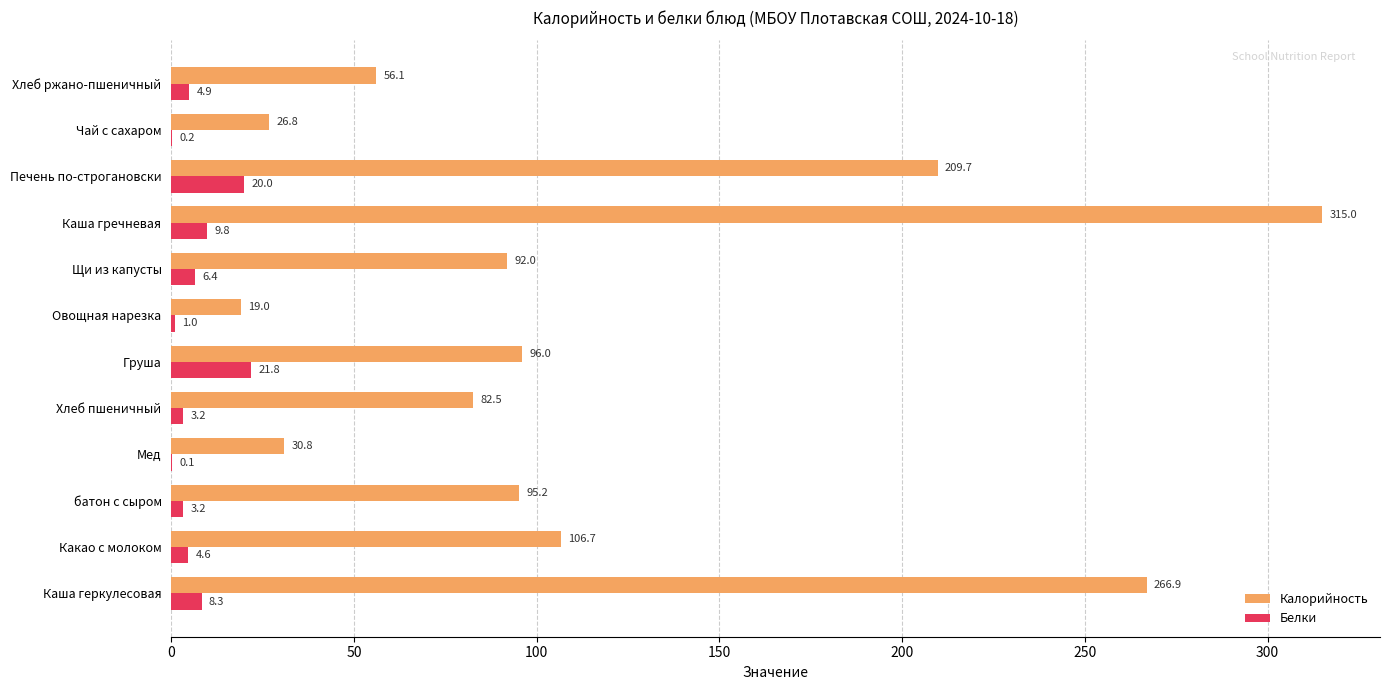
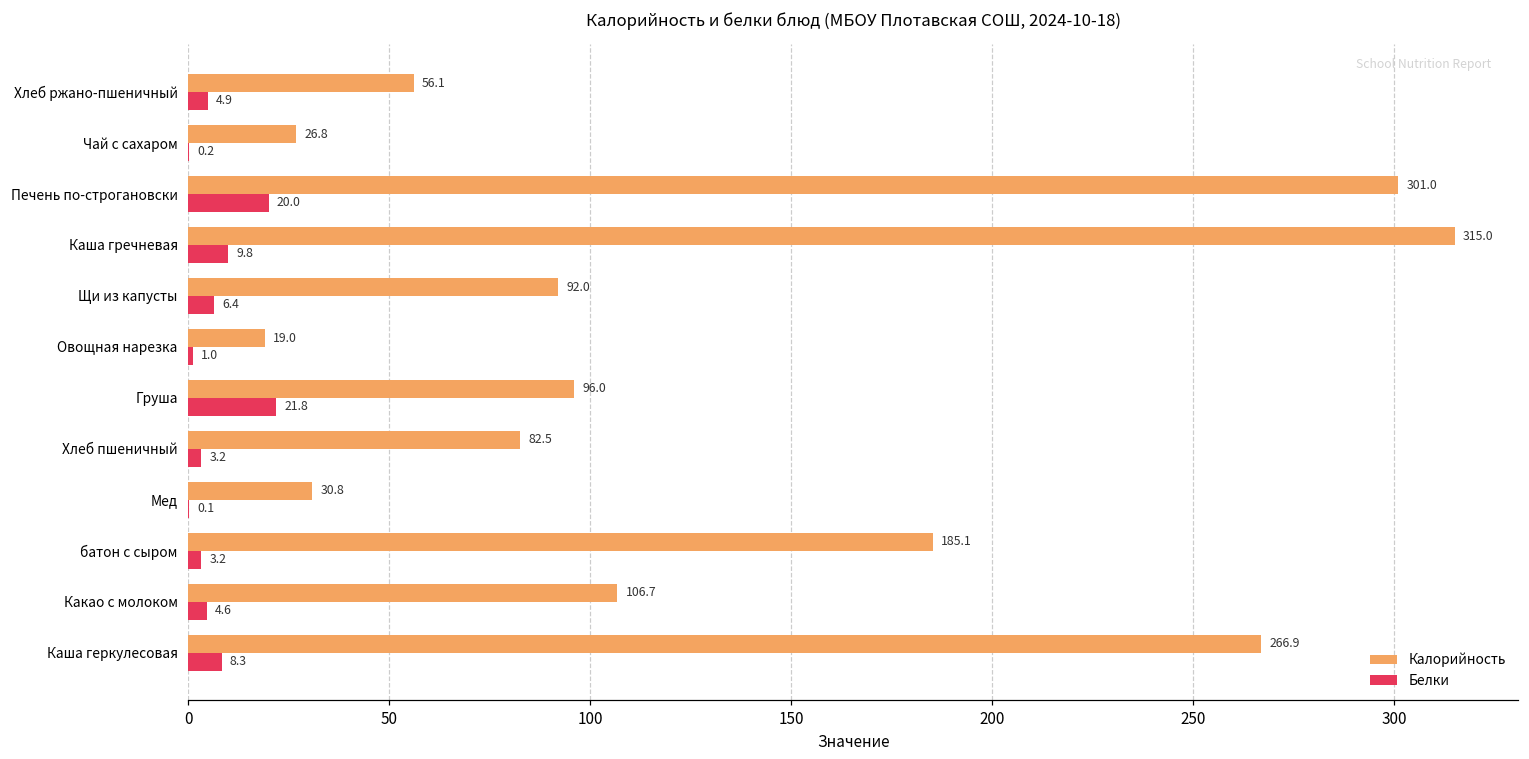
  {
    "Калорийность": {
      "Хлеб ржано-пшеничный": 56.1,
      "Чай с сахаром": 26.8,
-     "Печень по-строгановски": 209.7,
+     "Печень по-строгановски": 301.0,
      "Каша гречневая": 315.0,
      "Щи из капусты": 92.0,
      "Овощная нарезка": 19.0,
      "Груша": 96.0,
      "Хлеб пшеничный": 82.5,
      "Мед": 30.8,
-     "батон с сыром": 95.2,
+     "батон с сыром": 185.1,
      "Какао с молоком": 106.7,
      "Каша геркулесовая": 266.9
    },
    "Белки": {
      "Хлеб ржано-пшеничный": 4.9,
      "Чай с сахаром": 0.2,
      "Печень по-строгановски": 20.0,
      "Каша гречневая": 9.8,
      "Щи из капусты": 6.4,
      "Овощная нарезка": 1.0,
      "Груша": 21.8,
      "Хлеб пшеничный": 3.2,
      "Мед": 0.1,
      "батон с сыром": 3.2,
      "Какао с молоком": 4.6,
      "Каша геркулесовая": 8.3
    }
  }
